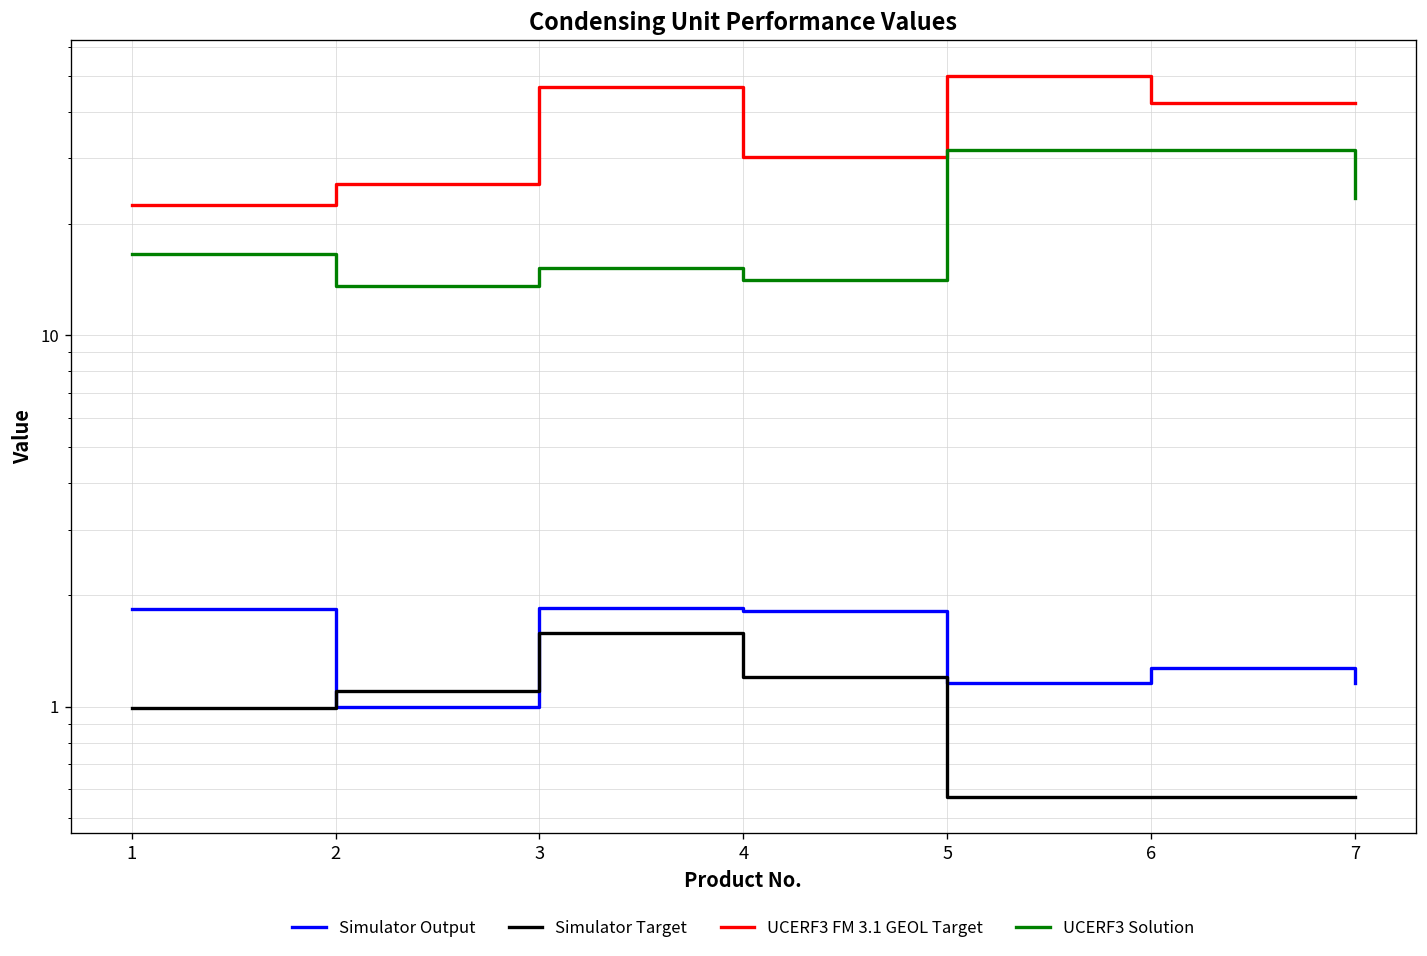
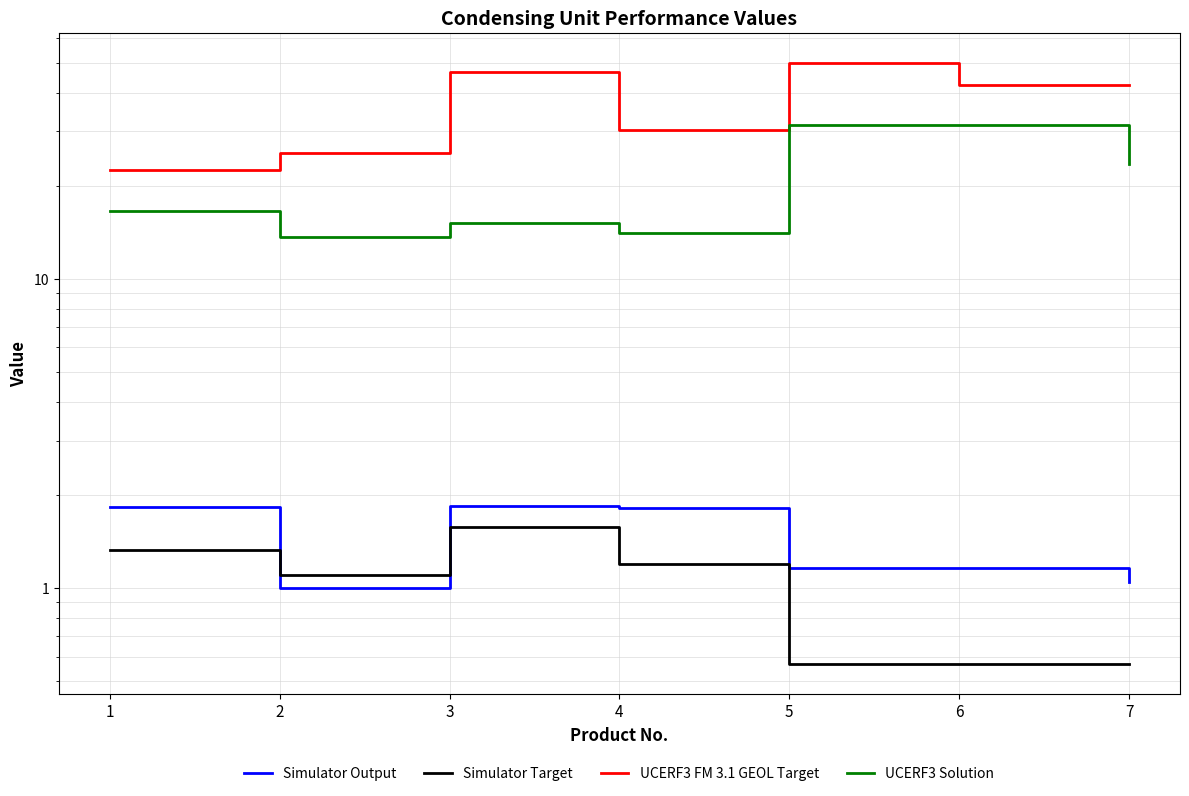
  {
    "Simulator Output": {
      "1": 1.8,
      "2": 1.00,
      "3": 1.8,
      "4": 1.8,
      "5": 1.16,
-     "6": 1.27,
-     "7": 1.16
+     "6": 1.16,
+     "7": 1.05
    },
    "Simulator Target": {
-     "1": 0.99,
+     "1": 1.33,
      "2": 1.10,
      "3": 1.6,
      "4": 1.20,
      "5": 0.57,
      "6": 0.57,
      "7": 0.57
    },
    "UCERF3 FM 3.1 GEOL Target": {
      "1": 23,
      "2": 26,
      "3": 47,
      "4": 30,
      "5": 50,
      "6": 42,
      "7": 42
    },
    "UCERF3 Solution": {
      "1": 17,
      "2": 14,
      "3": 15,
      "4": 14,
      "5": 32,
      "6": 32,
      "7": 24
    }
  }
